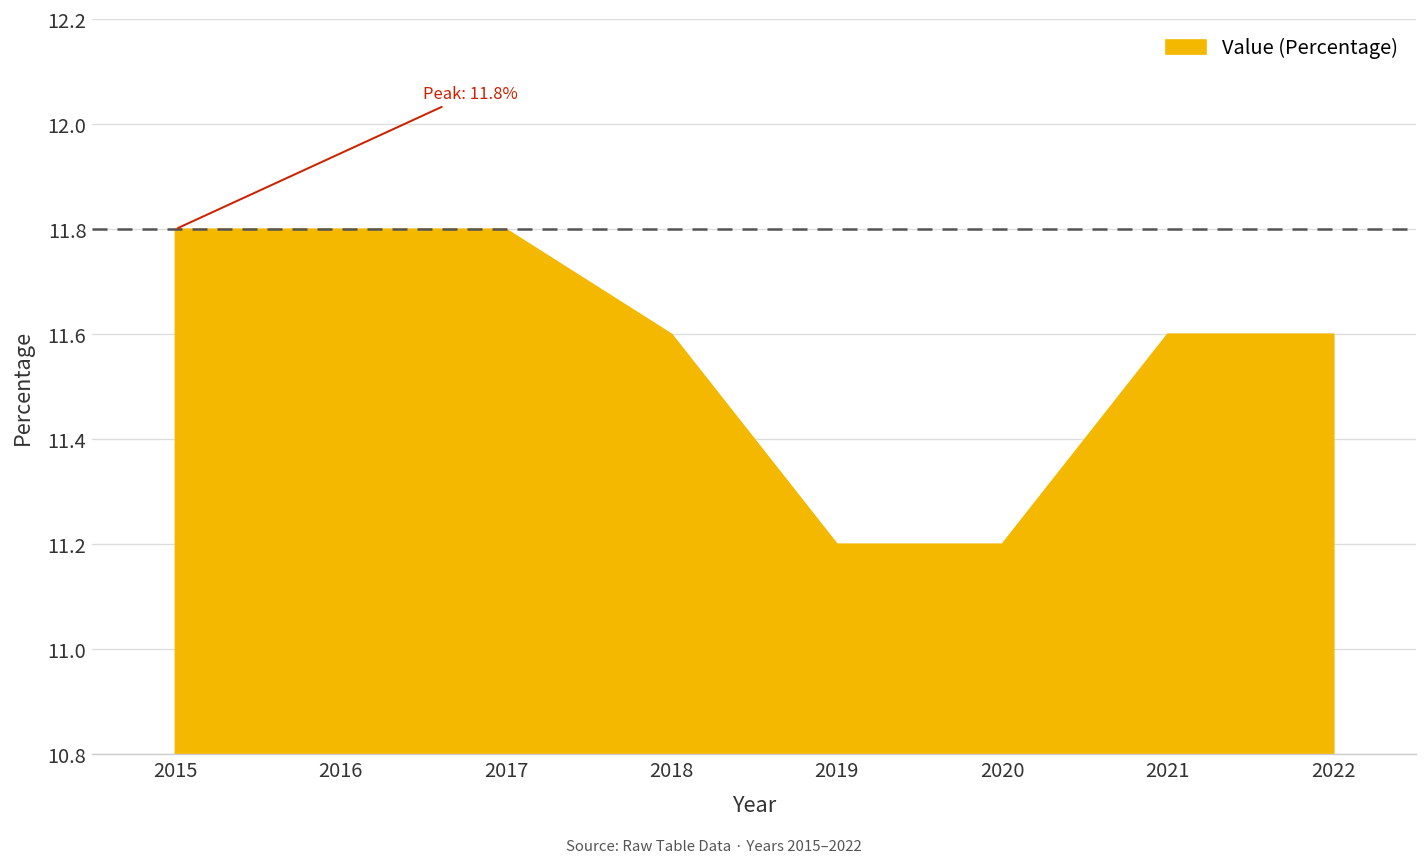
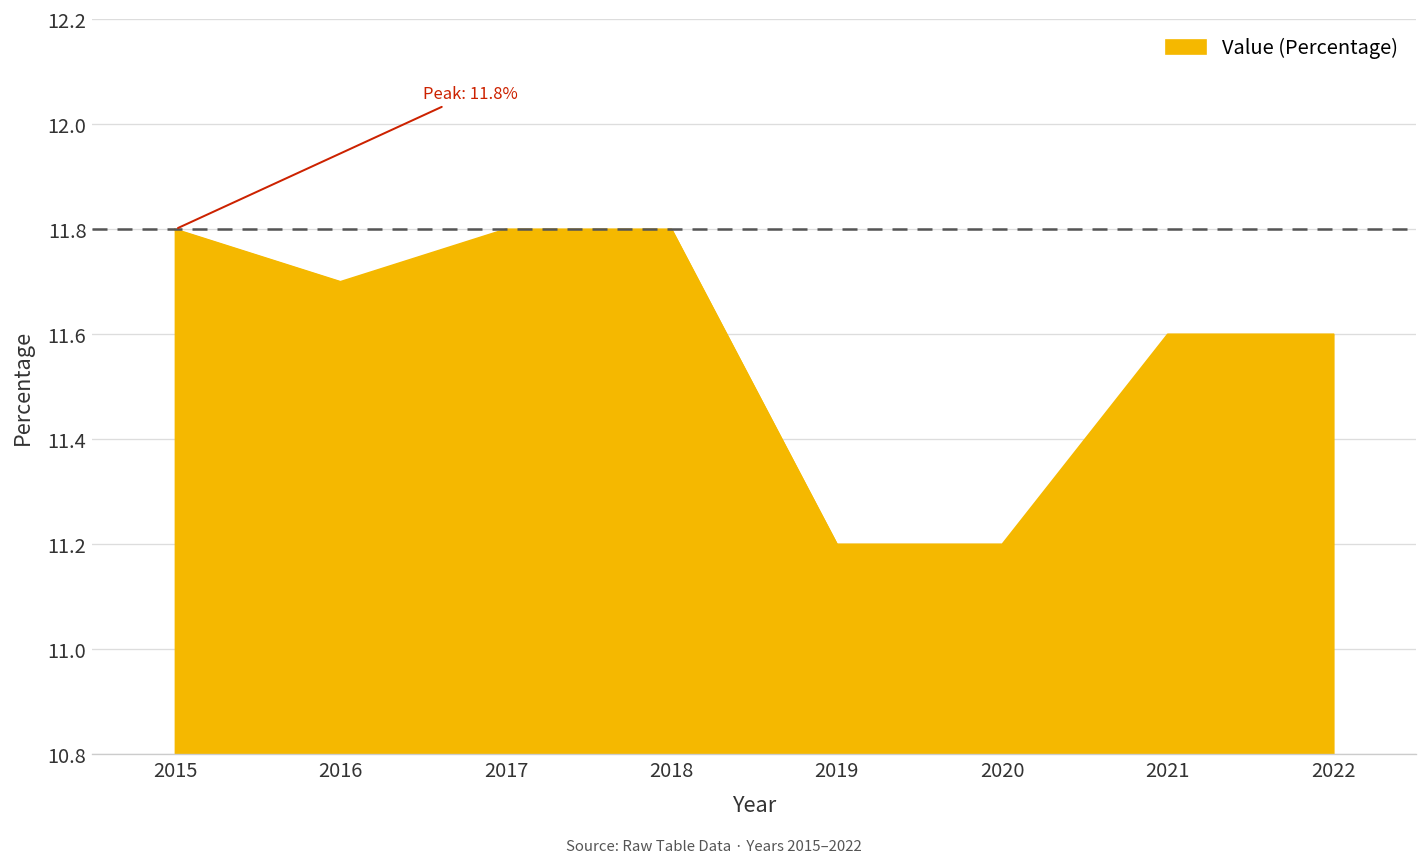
  {
    "2015": 11.8,
-   "2016": 11.8,
-   "2018": 11.6,
+   "2016": 11.7,
+   "2018": 11.8,
    "2019": 11.2,
    "2020": 11.2,
    "2021": 11.6,
    "2022": 11.6
  }
